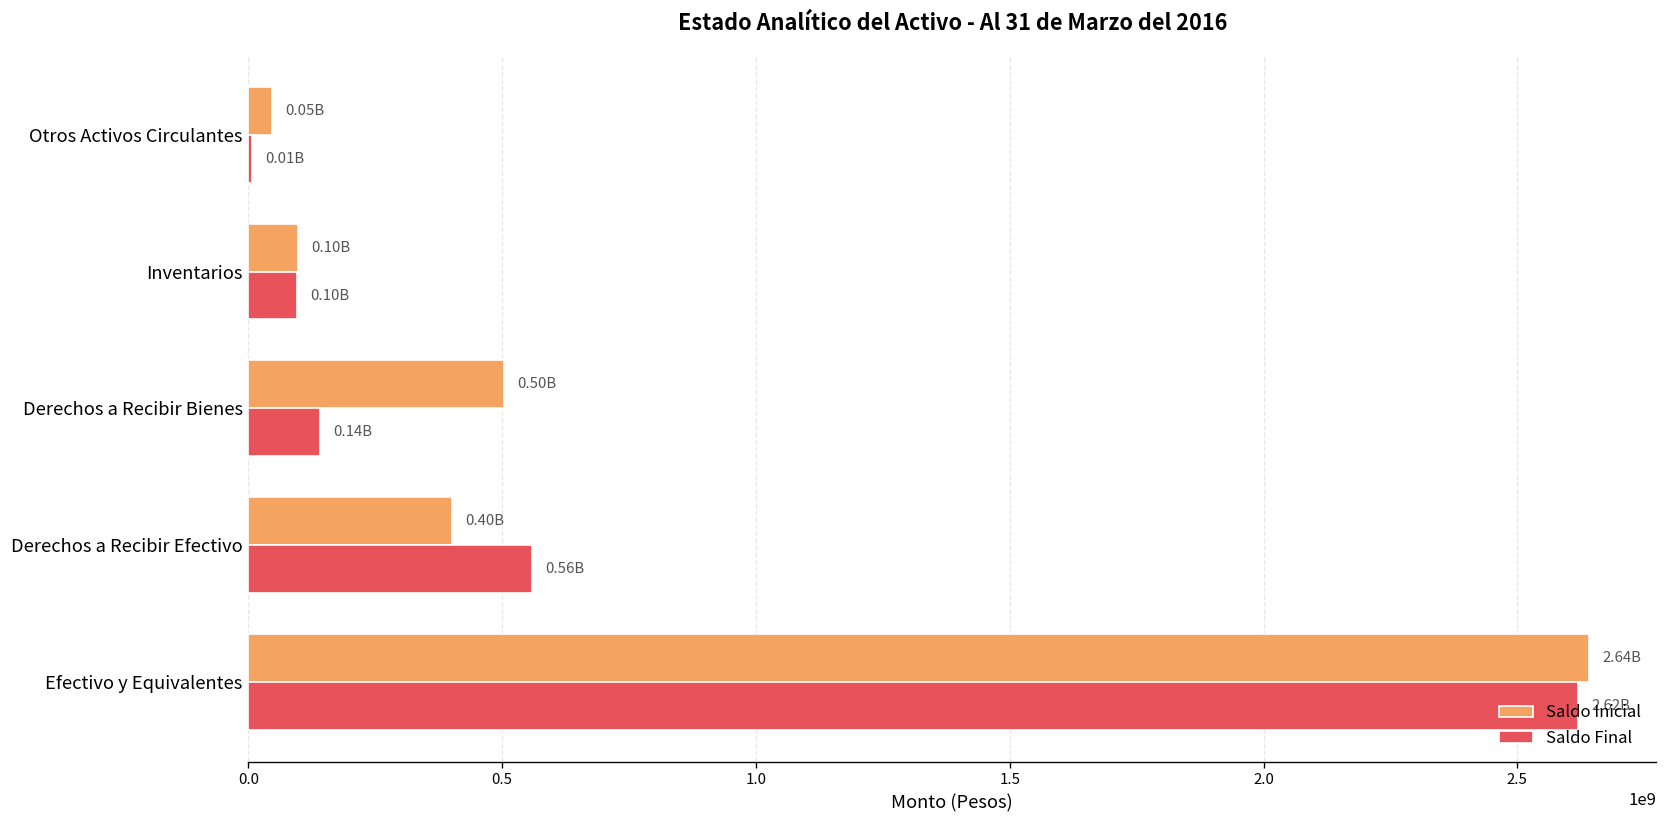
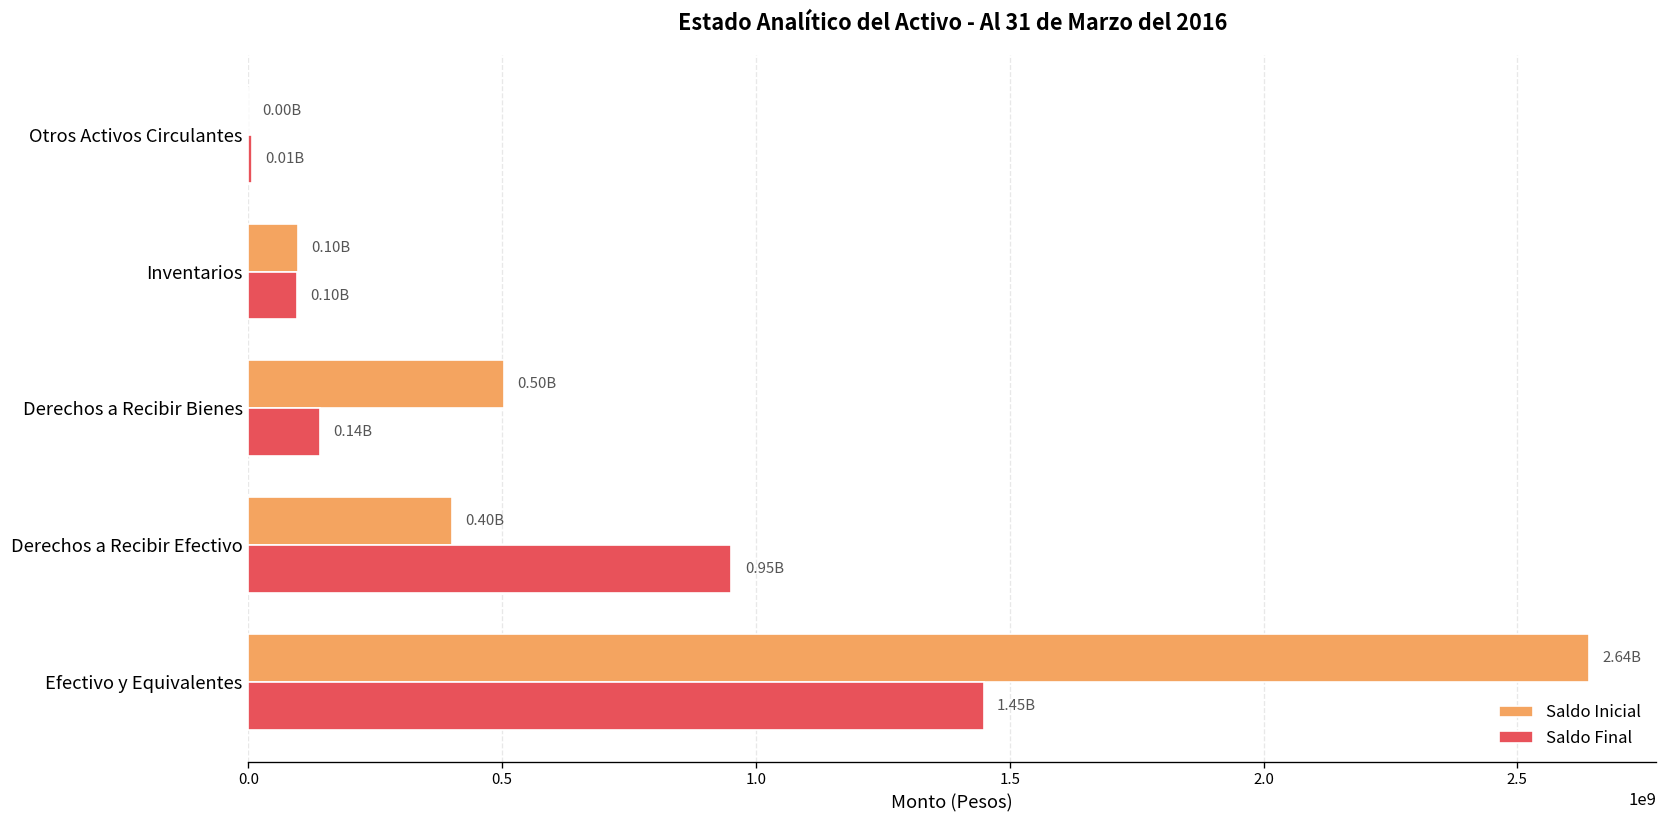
  {
    "Saldo Inicial": {
-     "Otros Activos Circulantes": "0.05B",
+     "Otros Activos Circulantes": "0.00B",
      "Inventarios": "0.10B",
      "Derechos a Recibir Bienes": "0.50B",
      "Derechos a Recibir Efectivo": "0.40B",
      "Efectivo y Equivalentes": "2.64B"
    },
    "Saldo Final": {
      "Otros Activos Circulantes": "0.01B",
      "Inventarios": "0.10B",
      "Derechos a Recibir Bienes": "0.14B",
-     "Derechos a Recibir Efectivo": "0.56B",
-     "Efectivo y Equivalentes": "2.62B"
+     "Derechos a Recibir Efectivo": "0.95B",
+     "Efectivo y Equivalentes": "1.45B"
    }
  }
